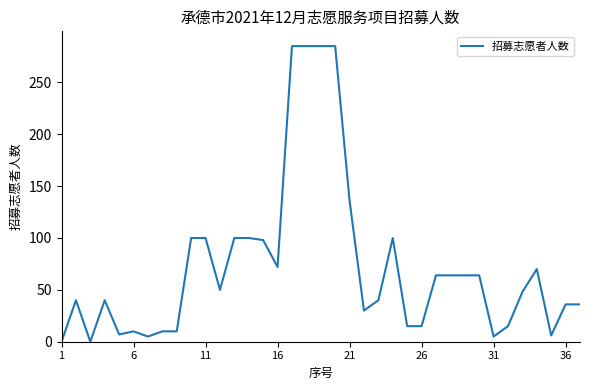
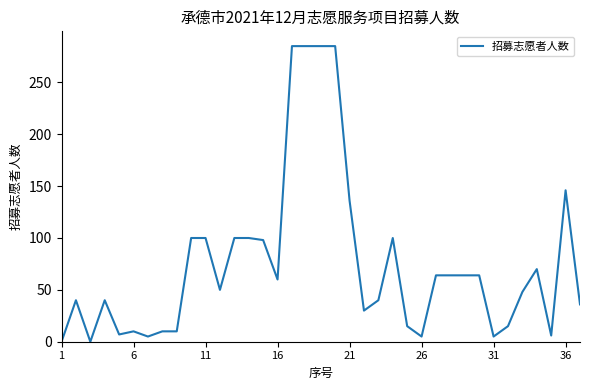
  {
    "1": 0,
    "6": 10,
    "11": 100,
-   "16": 72,
+   "16": 60,
    "21": 136,
-   "26": 15,
+   "26": 5,
    "31": 5,
-   "36": 36
+   "36": 146
  }
